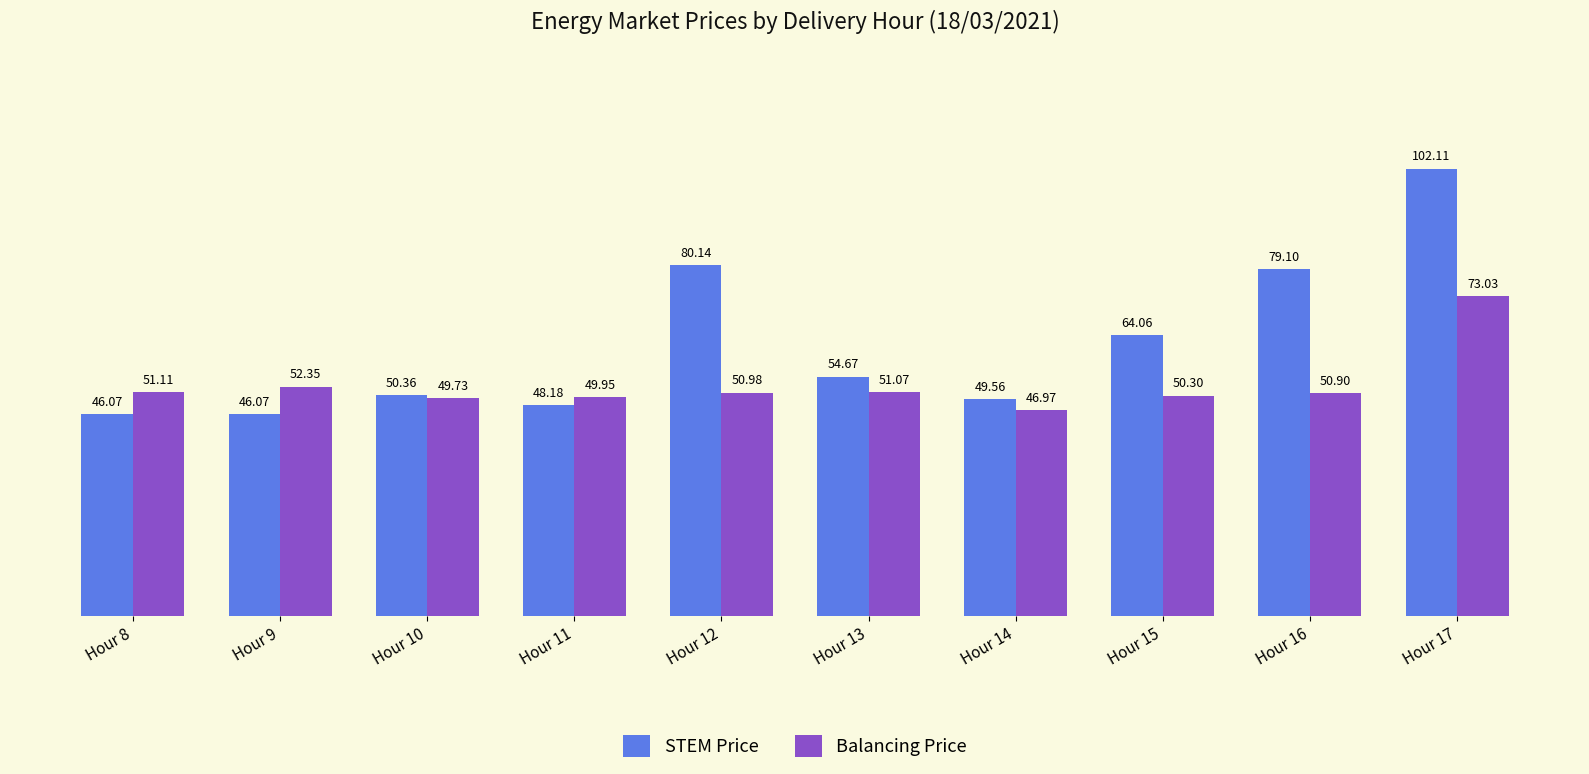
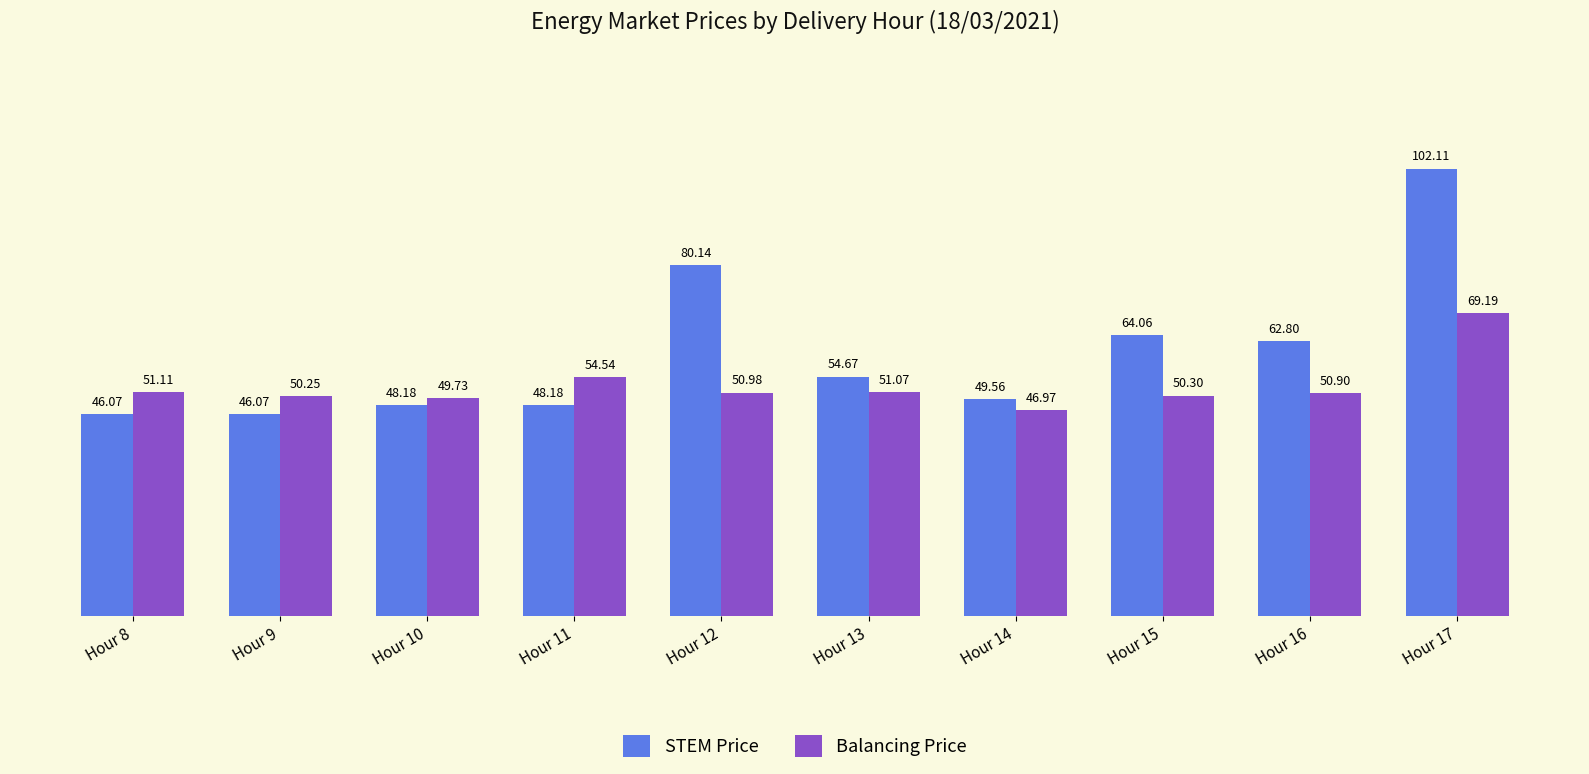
  {
    "STEM Price": {
      "Hour 8": 46.07,
      "Hour 9": 46.07,
-     "Hour 10": 50.36,
+     "Hour 10": 48.18,
      "Hour 11": 48.18,
      "Hour 12": 80.14,
      "Hour 13": 54.67,
      "Hour 14": 49.56,
      "Hour 15": 64.06,
-     "Hour 16": 79.10,
+     "Hour 16": 62.80,
      "Hour 17": 102.11
    },
    "Balancing Price": {
      "Hour 8": 51.11,
-     "Hour 9": 52.35,
+     "Hour 9": 50.25,
      "Hour 10": 49.73,
-     "Hour 11": 49.95,
+     "Hour 11": 54.54,
      "Hour 12": 50.98,
      "Hour 13": 51.07,
      "Hour 14": 46.97,
      "Hour 15": 50.30,
      "Hour 16": 50.90,
-     "Hour 17": 73.03
+     "Hour 17": 69.19
    }
  }
